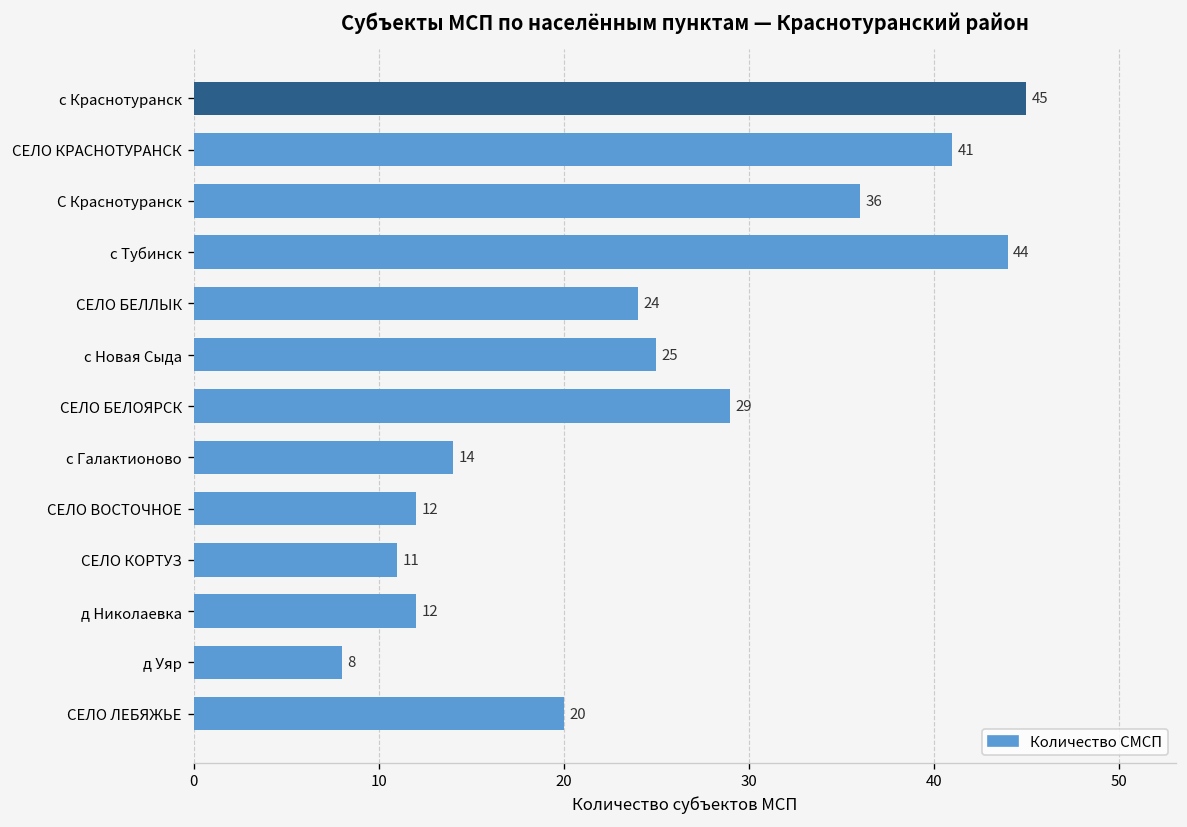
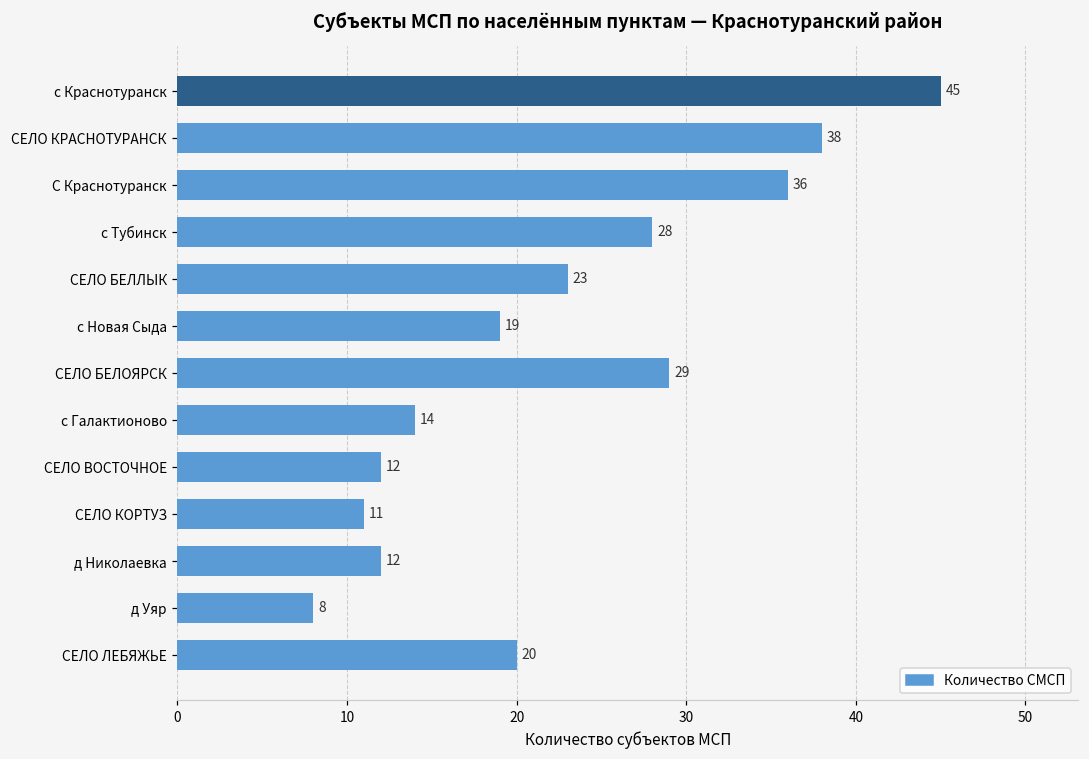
  {
    "с Краснотуранск": 45,
-   "СЕЛО КРАСНОТУРАНСК": 41,
+   "СЕЛО КРАСНОТУРАНСК": 38,
    "С Краснотуранск": 36,
-   "с Тубинск": 44,
-   "СЕЛО БЕЛЛЫК": 24,
-   "с Новая Сыда": 25,
+   "с Тубинск": 28,
+   "СЕЛО БЕЛЛЫК": 23,
+   "с Новая Сыда": 19,
    "СЕЛО БЕЛОЯРСК": 29,
    "с Галактионово": 14,
    "СЕЛО ВОСТОЧНОЕ": 12,
    "СЕЛО КОРТУЗ": 11,
    "д Николаевка": 12,
    "д Уяр": 8,
    "СЕЛО ЛЕБЯЖЬЕ": 20
  }
